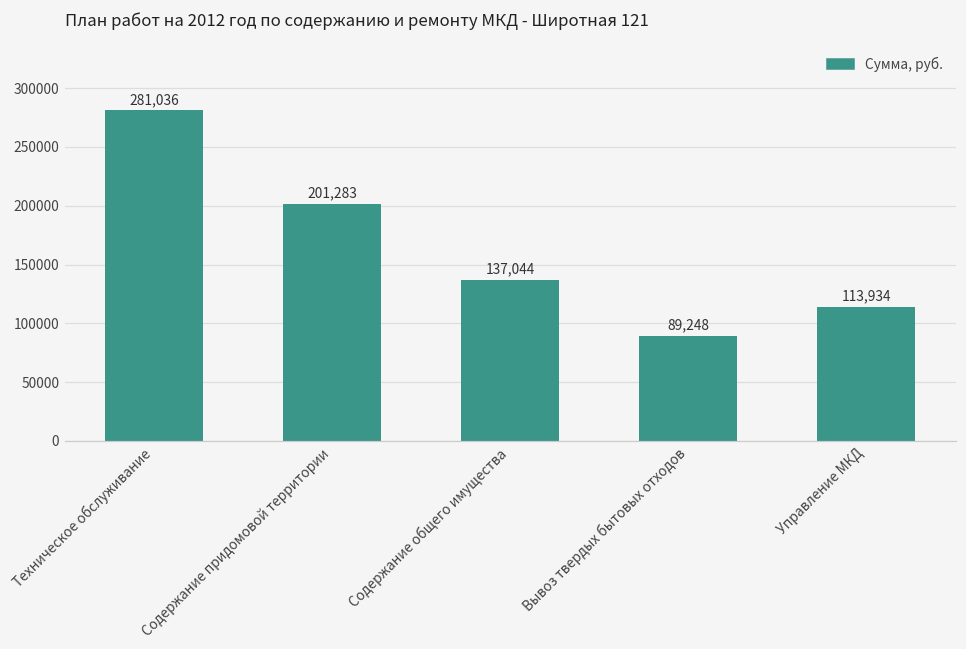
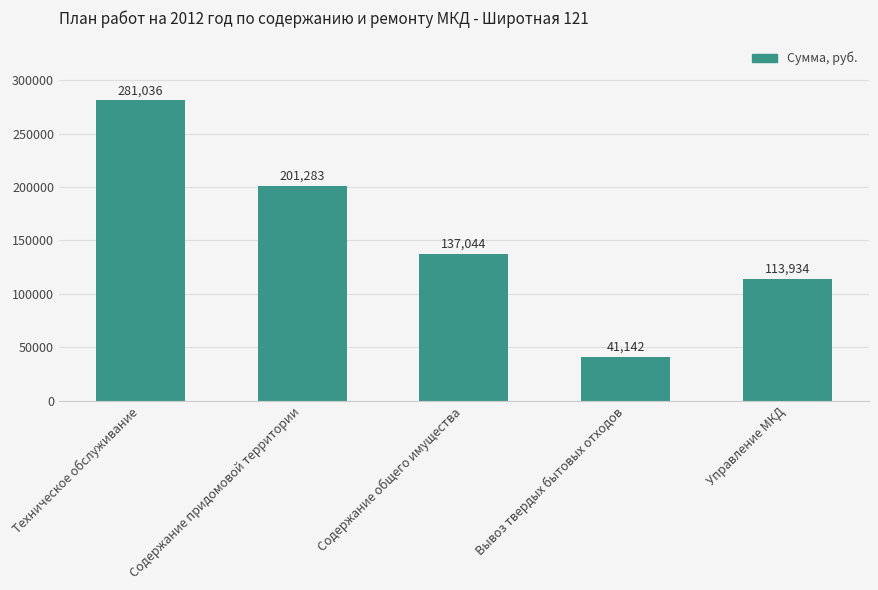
  {
    "Техническое обслуживание": "281,036",
    "Содержание придомовой территории": "201,283",
    "Содержание общего имущества": "137,044",
-   "Вывоз твердых бытовых отходов": "89,248",
+   "Вывоз твердых бытовых отходов": "41,142",
    "Управление МКД": "113,934"
  }
